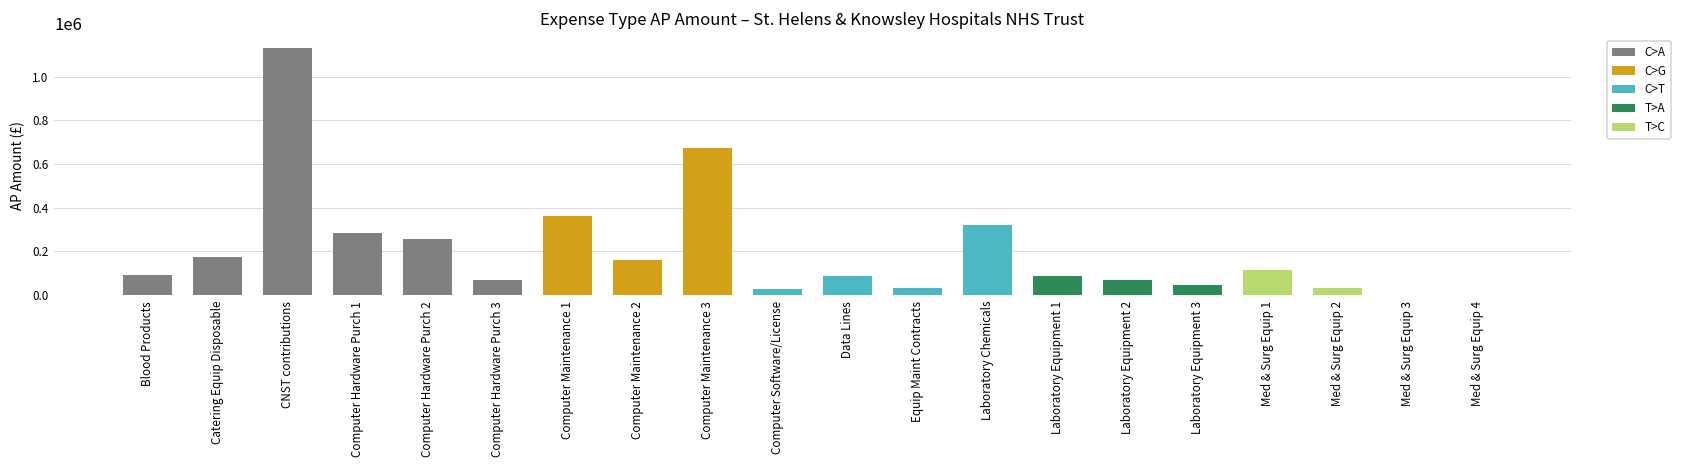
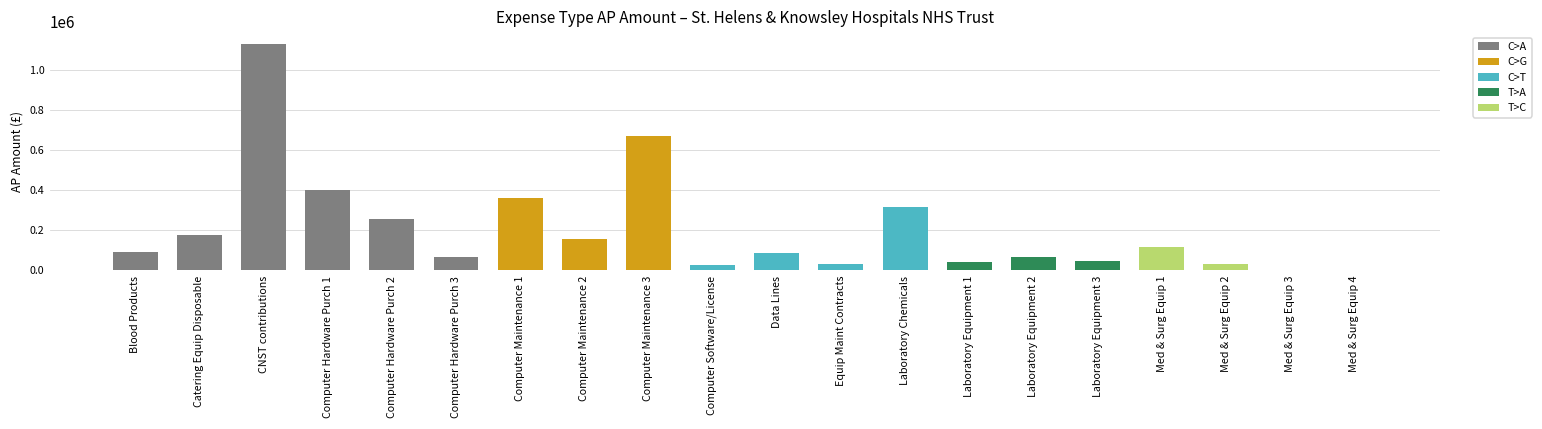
  {
    "Blood Products": 90000,
    "Catering Equip Disposable": 180000,
    "CNST contributions": 1130000,
-   "Computer Hardware Purch 1": 280000,
+   "Computer Hardware Purch 1": 400000,
    "Computer Hardware Purch 2": 260000,
    "Computer Hardware Purch 3": 70000,
    "Computer Maintenance 1": 360000,
    "Computer Maintenance 2": 160000,
    "Computer Maintenance 3": 670000,
    "Computer Software/License": 30000,
    "Data Lines": 90000,
    "Equip Maint Contracts": 30000,
    "Laboratory Chemicals": 320000,
-   "Laboratory Equipment 1": 90000,
+   "Laboratory Equipment 1": 40000,
    "Laboratory Equipment 2": 70000,
    "Laboratory Equipment 3": 50000,
    "Med & Surg Equip 1": 120000,
    "Med & Surg Equip 2": 30000
  }
